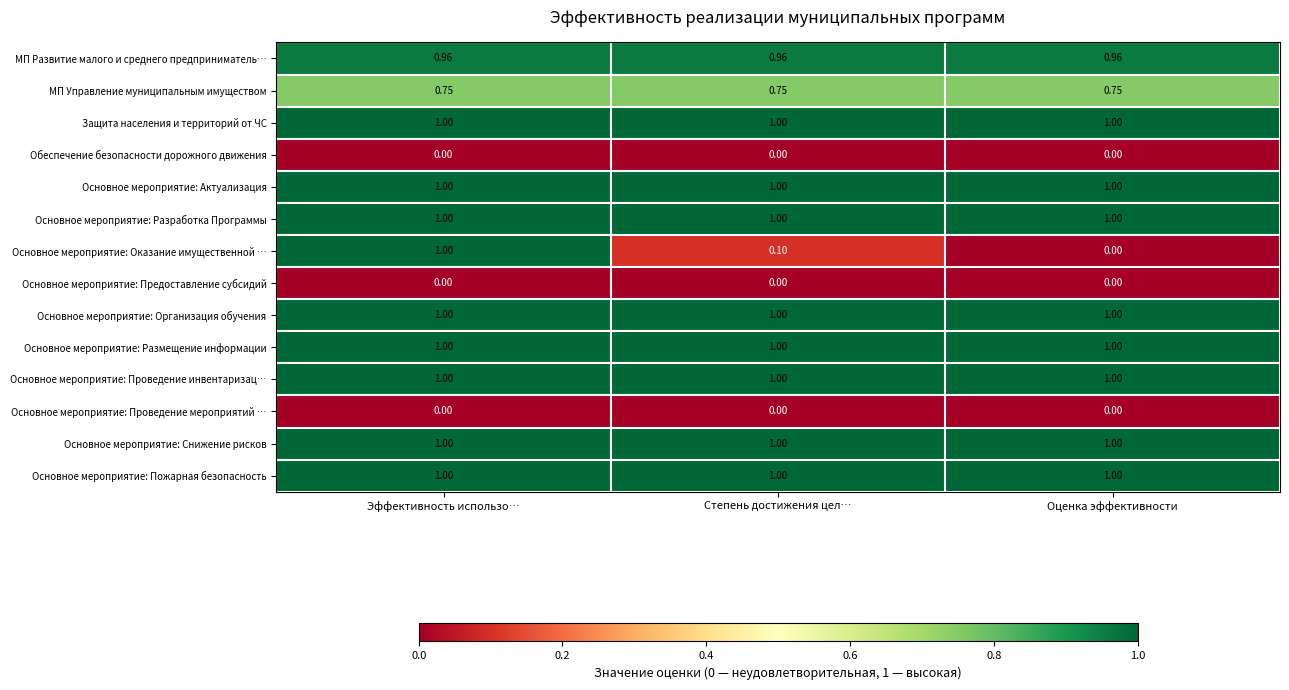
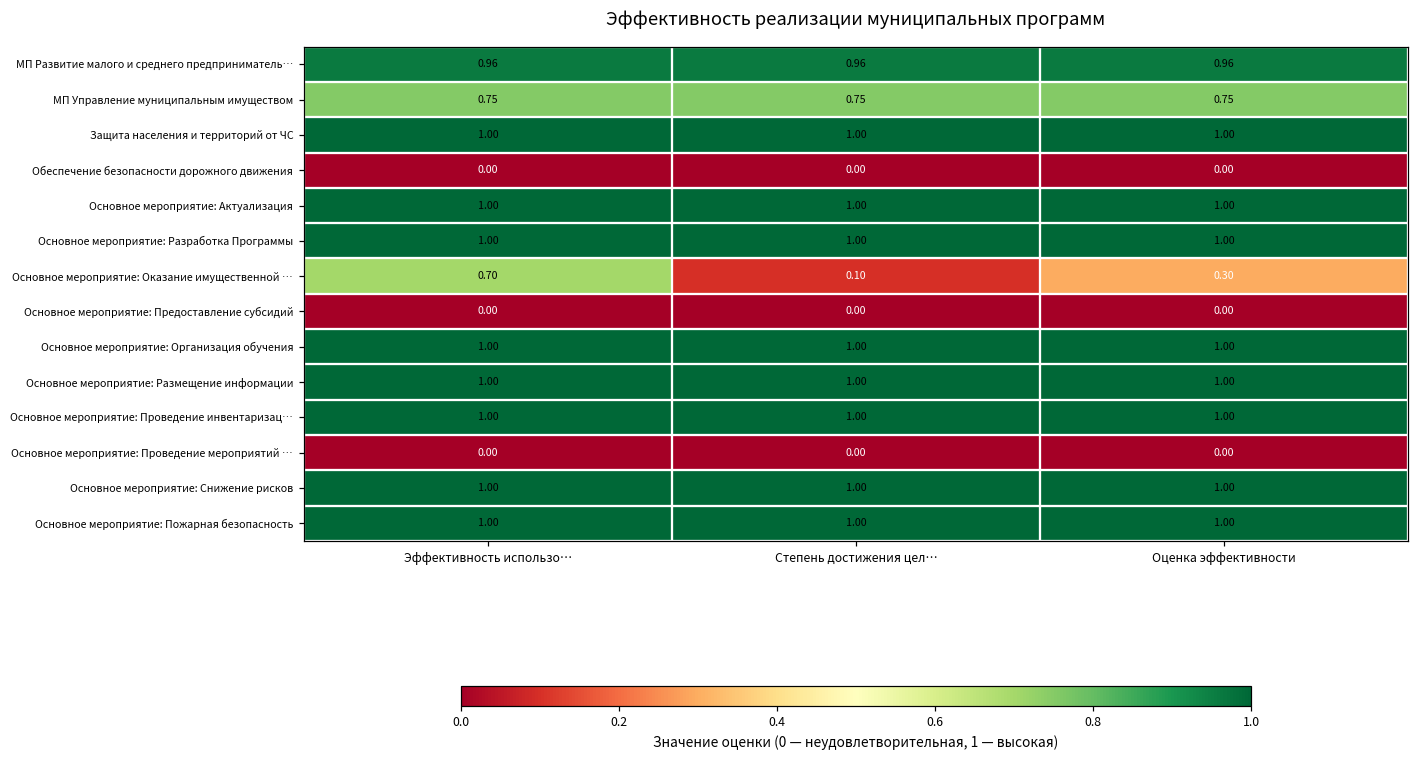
  {
    "МП Развитие малого и среднего предприниматель…": {
      "Эффективность использо…": 0.96,
      "Степень достижения цел…": 0.96,
      "Оценка эффективности": 0.96
    },
    "МП Управление муниципальным имуществом": {
      "Эффективность использо…": 0.75,
      "Степень достижения цел…": 0.75,
      "Оценка эффективности": 0.75
    },
    "Защита населения и территорий от ЧС": {
      "Эффективность использо…": 1.00,
      "Степень достижения цел…": 1.00,
      "Оценка эффективности": 1.00
    },
    "Обеспечение безопасности дорожного движения": {
      "Эффективность использо…": 0.00,
      "Степень достижения цел…": 0.00,
      "Оценка эффективности": 0.00
    },
    "Основное мероприятие: Актуализация": {
      "Эффективность использо…": 1.00,
      "Степень достижения цел…": 1.00,
      "Оценка эффективности": 1.00
    },
    "Основное мероприятие: Разработка Программы": {
      "Эффективность использо…": 1.00,
      "Степень достижения цел…": 1.00,
      "Оценка эффективности": 1.00
    },
    "Основное мероприятие: Оказание имущественной …": {
-     "Эффективность использо…": 1.00,
+     "Эффективность использо…": 0.70,
      "Степень достижения цел…": 0.10,
-     "Оценка эффективности": 0.00
+     "Оценка эффективности": 0.30
    },
    "Основное мероприятие: Предоставление субсидий": {
      "Эффективность использо…": 0.00,
      "Степень достижения цел…": 0.00,
      "Оценка эффективности": 0.00
    },
    "Основное мероприятие: Организация обучения": {
      "Эффективность использо…": 1.00,
      "Степень достижения цел…": 1.00,
      "Оценка эффективности": 1.00
    },
    "Основное мероприятие: Размещение информации": {
      "Эффективность использо…": 1.00,
      "Степень достижения цел…": 1.00,
      "Оценка эффективности": 1.00
    },
    "Основное мероприятие: Проведение инвентаризац…": {
      "Эффективность использо…": 1.00,
      "Степень достижения цел…": 1.00,
      "Оценка эффективности": 1.00
    },
    "Основное мероприятие: Проведение мероприятий …": {
      "Эффективность использо…": 0.00,
      "Степень достижения цел…": 0.00,
      "Оценка эффективности": 0.00
    },
    "Основное мероприятие: Снижение рисков": {
      "Эффективность использо…": 1.00,
      "Степень достижения цел…": 1.00,
      "Оценка эффективности": 1.00
    },
    "Основное мероприятие: Пожарная безопасность": {
      "Эффективность использо…": 1.00,
      "Степень достижения цел…": 1.00,
      "Оценка эффективности": 1.00
    }
  }
